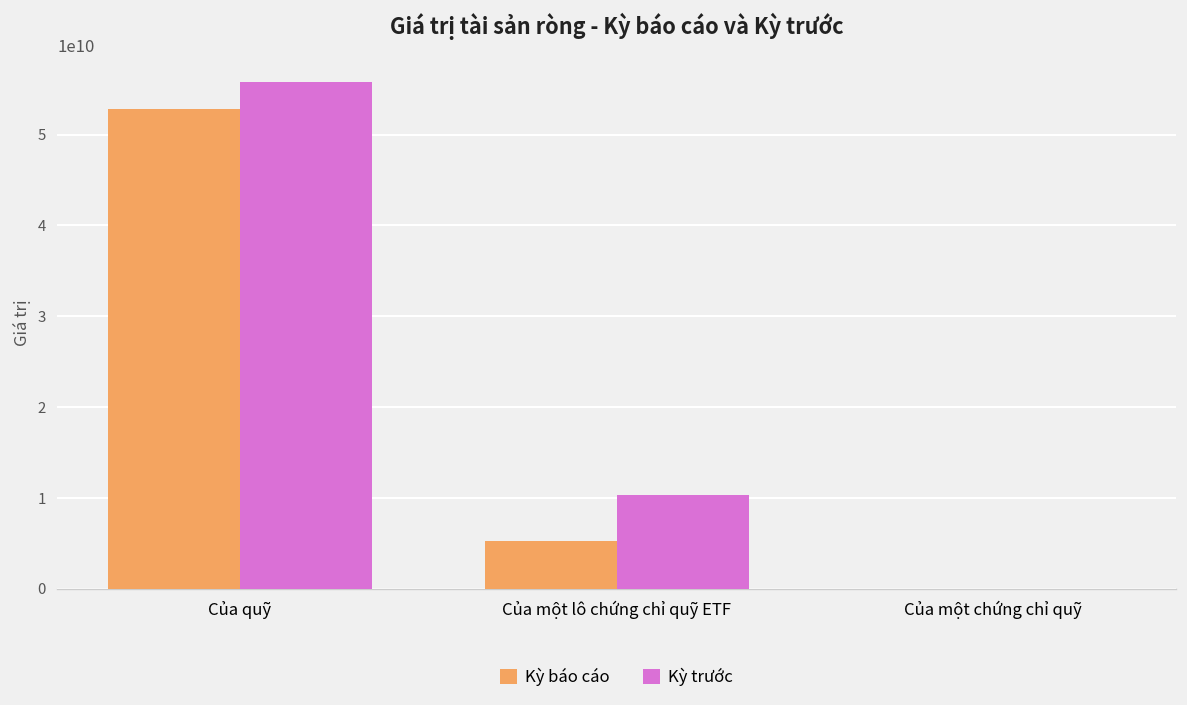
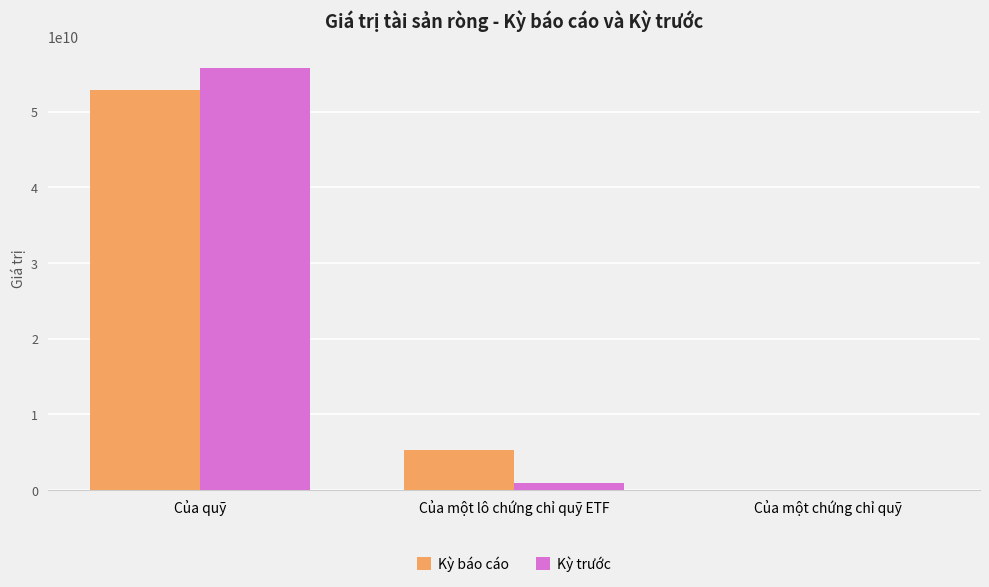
  {
    "Kỳ báo cáo": {
      "Của quỹ": 53000000000,
      "Của một lô chứng chỉ quỹ ETF": 5000000000
    },
    "Kỳ trước": {
      "Của quỹ": 56000000000,
-     "Của một lô chứng chỉ quỹ ETF": 10000000000
+     "Của một lô chứng chỉ quỹ ETF": 1000000000
    }
  }
